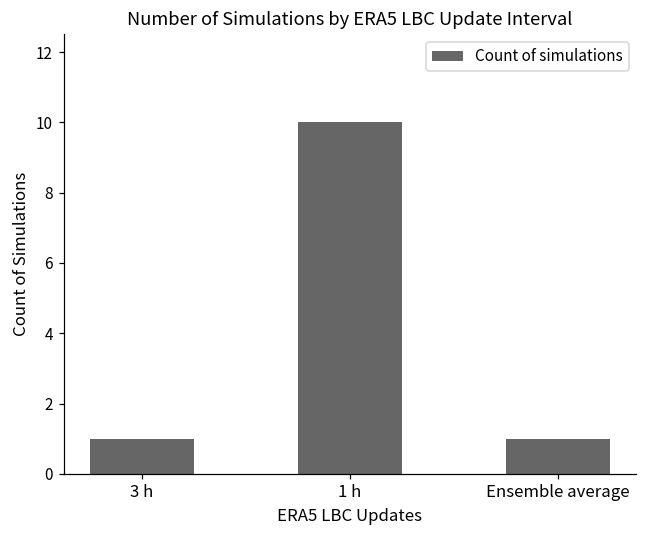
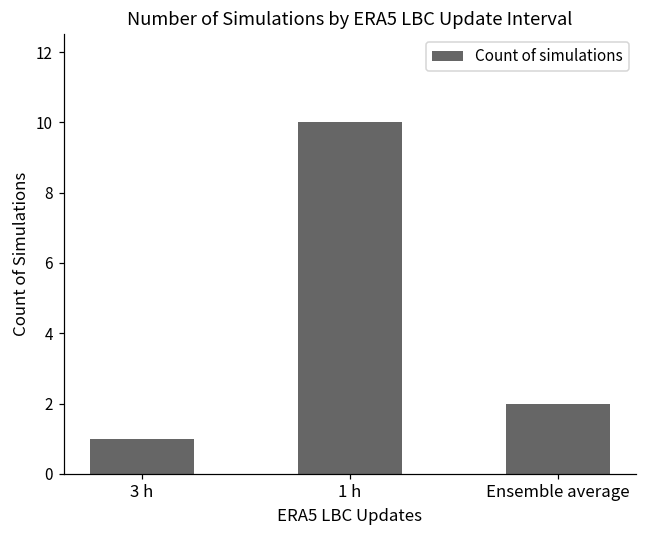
  {
    "3 h": 1,
    "1 h": 10,
-   "Ensemble average": 1
+   "Ensemble average": 2
  }
